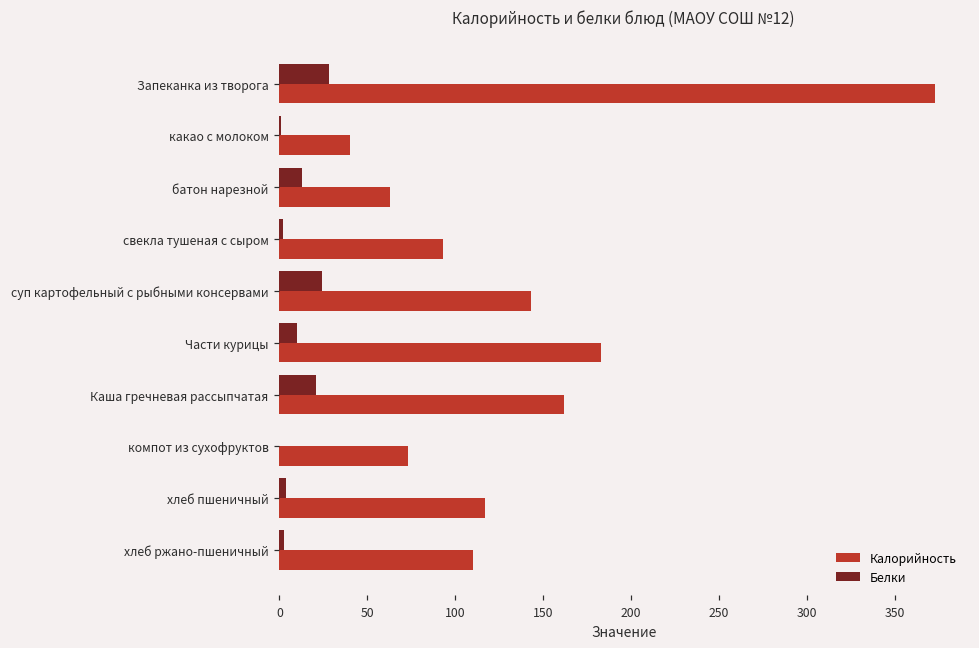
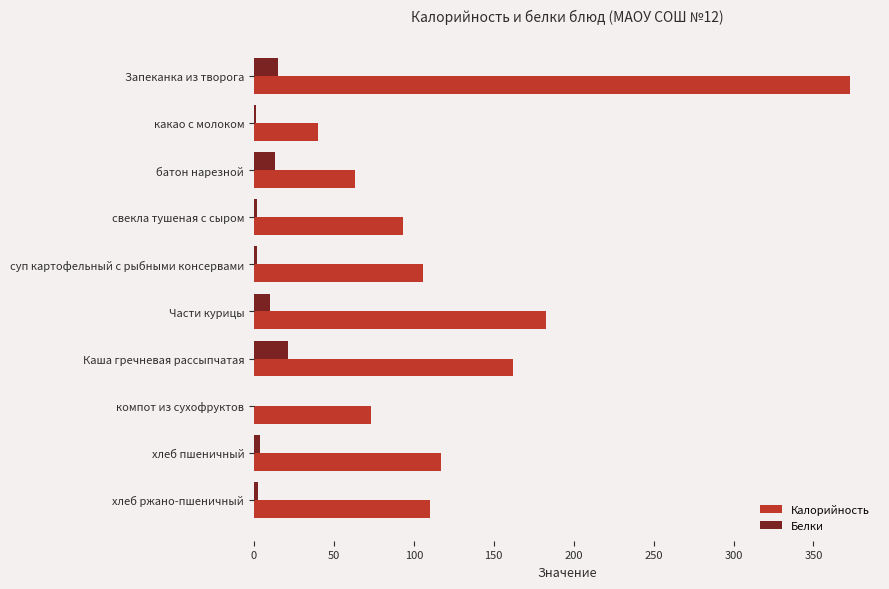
  {
    "Калорийность": {
      "Запеканка из творога": 373,
      "какао с молоком": 40,
      "батон нарезной": 63,
      "свекла тушеная с сыром": 93,
-     "суп картофельный с рыбными консервами": 143,
+     "суп картофельный с рыбными консервами": 106,
      "Части курицы": 183,
      "Каша гречневая рассыпчатая": 162,
      "компот из сухофруктов": 73,
      "хлеб пшеничный": 117,
      "хлеб ржано-пшеничный": 110
    },
    "Белки": {
-     "Запеканка из творога": 28,
+     "Запеканка из творога": 15,
      "батон нарезной": 13,
      "свекла тушеная с сыром": 2,
-     "суп картофельный с рыбными консервами": 24,
+     "суп картофельный с рыбными консервами": 2,
      "Части курицы": 10,
      "Каша гречневая рассыпчатая": 21,
      "компот из сухофруктов": 0,
      "хлеб пшеничный": 4,
      "хлеб ржано-пшеничный": 3
    }
  }
